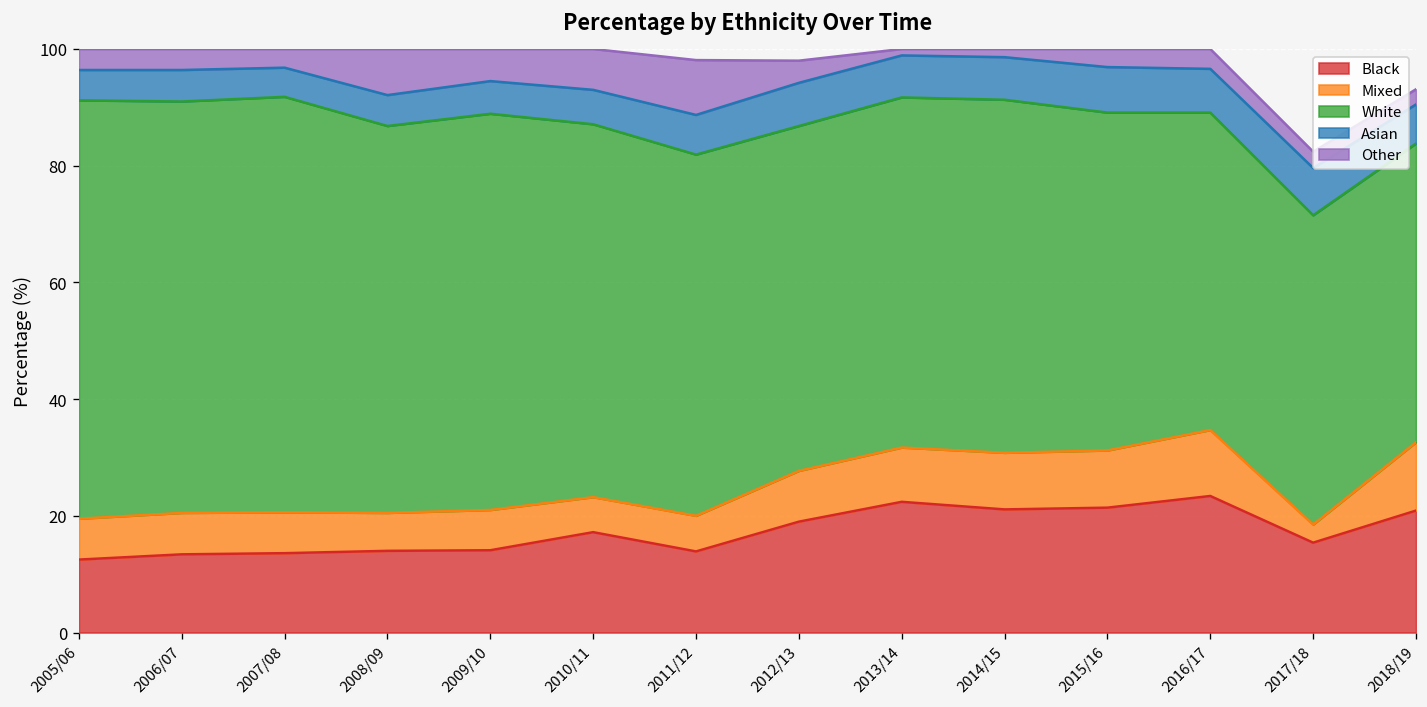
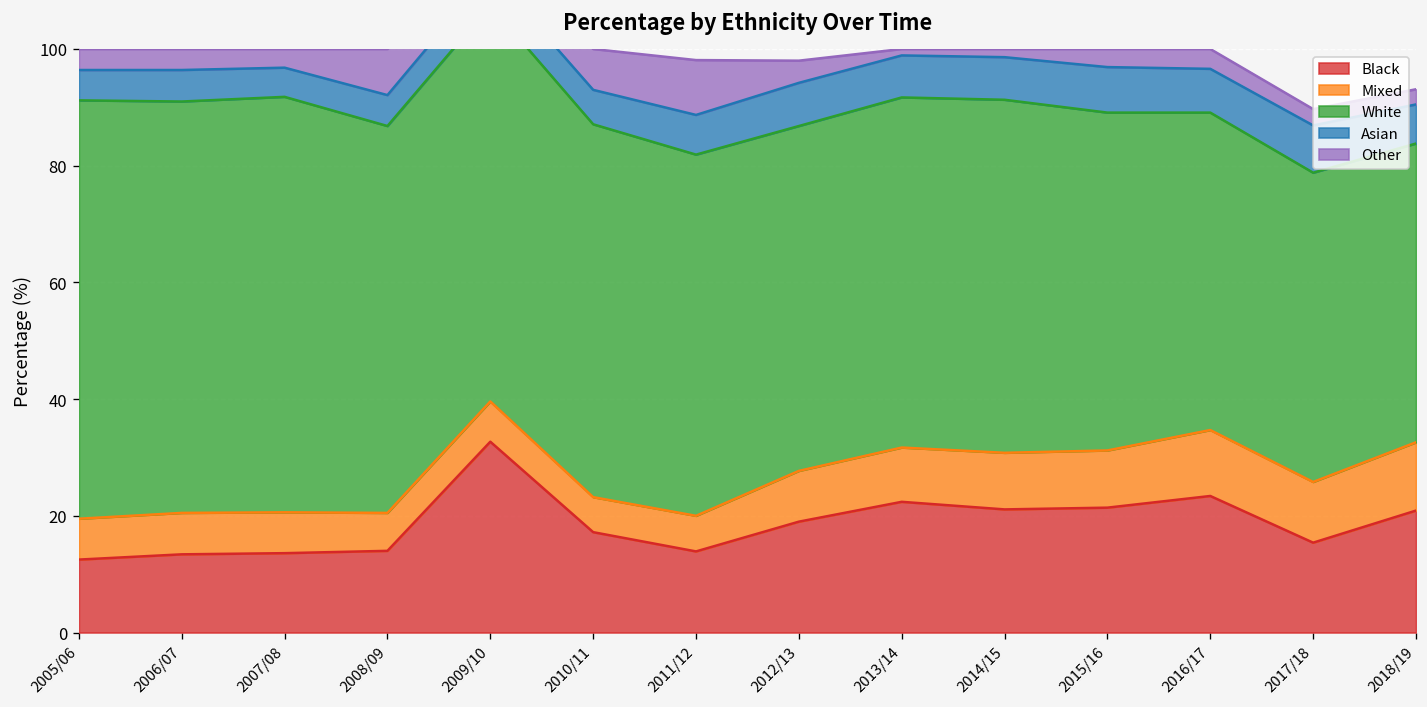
  {
    "Black": {
      "2005/06": 13,
      "2006/07": 13,
      "2007/08": 14,
      "2008/09": 14,
-     "2009/10": 14,
+     "2009/10": 33,
      "2010/11": 17,
      "2011/12": 14,
      "2012/13": 19,
      "2013/14": 22,
      "2014/15": 21,
      "2015/16": 21,
      "2016/17": 23,
      "2017/18": 15,
      "2018/19": 21
    },
    "Mixed": {
      "2005/06": 7,
      "2006/07": 7,
      "2007/08": 7,
      "2008/09": 7,
      "2009/10": 7,
      "2010/11": 6,
      "2011/12": 6,
      "2012/13": 9,
      "2013/14": 9,
      "2014/15": 10,
      "2015/16": 10,
      "2016/17": 11,
-     "2017/18": 3,
+     "2017/18": 10,
      "2018/19": 12
    },
    "White": {
      "2005/06": 72,
      "2006/07": 71,
      "2007/08": 71,
      "2008/09": 66,
      "2010/11": 64,
      "2011/12": 62,
      "2012/13": 59,
      "2013/14": 60,
      "2014/15": 61,
      "2015/16": 58,
      "2016/17": 54,
      "2018/19": 51
    },
    "Asian": {
      "2005/06": 5,
      "2006/07": 5,
      "2007/08": 5,
      "2008/09": 5,
      "2010/11": 6,
      "2011/12": 7,
      "2012/13": 7,
      "2013/14": 7,
      "2014/15": 7,
      "2015/16": 8,
      "2016/17": 8,
      "2018/19": 7
    },
    "Other": {
      "2005/06": 4,
      "2006/07": 4,
      "2007/08": 3,
      "2008/09": 8,
      "2010/11": 7,
      "2011/12": 9,
      "2012/13": 4,
      "2013/14": 1,
      "2014/15": 1,
      "2015/16": 3,
      "2016/17": 3,
      "2018/19": 3
    }
  }
